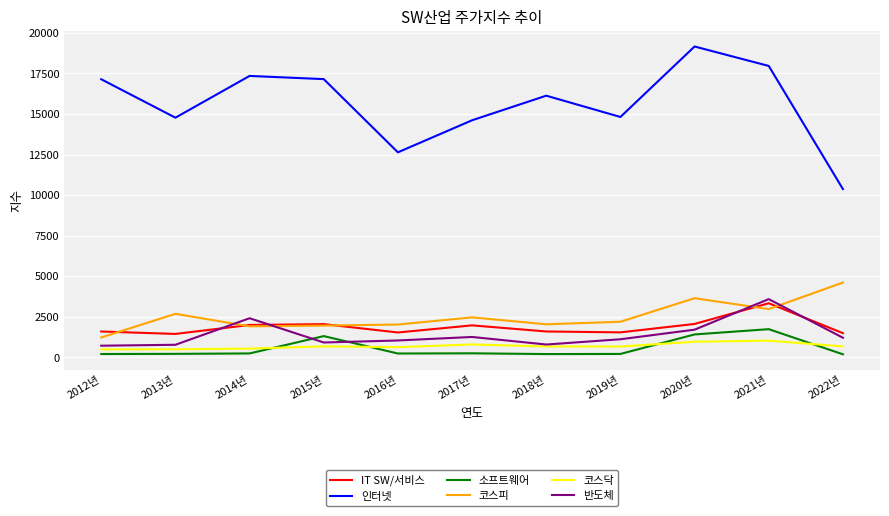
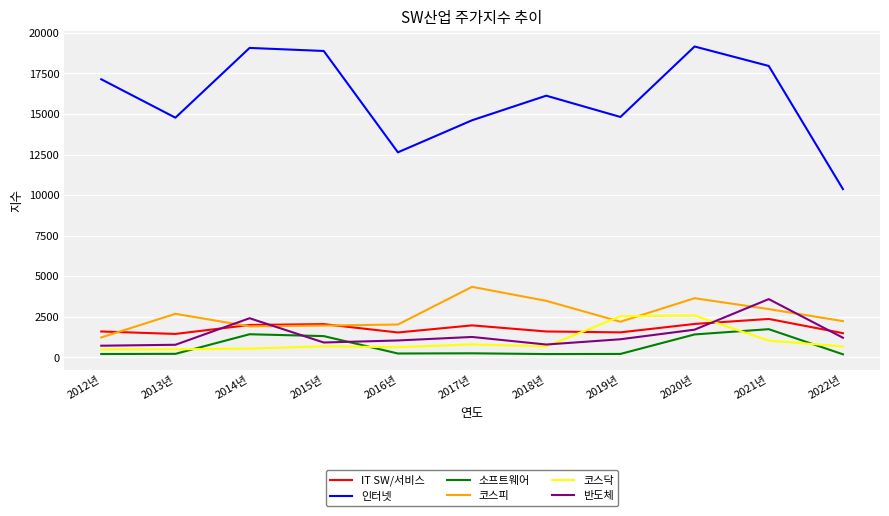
  {
    "IT SW/서비스": {
      "2012년": 1600,
      "2013년": 1400,
      "2016년": 1500,
      "2017년": 2000,
      "2018년": 1600,
      "2019년": 1500,
      "2020년": 2100,
-     "2021년": 3300,
+     "2021년": 2400,
      "2022년": 1500
    },
    "인터넷": {
      "2012년": 17100,
      "2013년": 14800,
-     "2014년": 17300,
-     "2015년": 17100,
+     "2014년": 19100,
+     "2015년": 18900,
      "2016년": 12600,
      "2017년": 14600,
      "2018년": 16100,
      "2019년": 14800,
      "2020년": 19200,
      "2021년": 18000,
      "2022년": 10400
    },
    "소프트웨어": {
      "2012년": 200,
      "2013년": 200,
-     "2014년": 200,
+     "2014년": 1400,
      "2015년": 1300,
      "2016년": 200,
      "2017년": 300,
      "2018년": 200,
      "2019년": 200,
      "2020년": 1400,
      "2021년": 1700,
      "2022년": 200
    },
    "코스피": {
      "2012년": 1200,
      "2013년": 2700,
      "2016년": 2000,
-     "2017년": 2500,
-     "2018년": 2000,
+     "2017년": 4300,
+     "2018년": 3500,
      "2019년": 2200,
      "2020년": 3600,
      "2021년": 3000,
-     "2022년": 4600
+     "2022년": 2200
    },
    "코스닥": {
      "2012년": 500,
      "2013년": 500,
      "2014년": 500,
      "2015년": 700,
      "2016년": 600,
      "2017년": 800,
-     "2019년": 700,
-     "2020년": 1000,
+     "2019년": 2500,
+     "2020년": 2600,
      "2021년": 1000,
      "2022년": 700
    },
    "반도체": {
      "2012년": 700,
      "2013년": 800,
      "2014년": 2400,
      "2015년": 900,
      "2016년": 1000,
      "2017년": 1300,
      "2019년": 1100,
      "2020년": 1700,
      "2021년": 3600,
      "2022년": 1200
    }
  }
